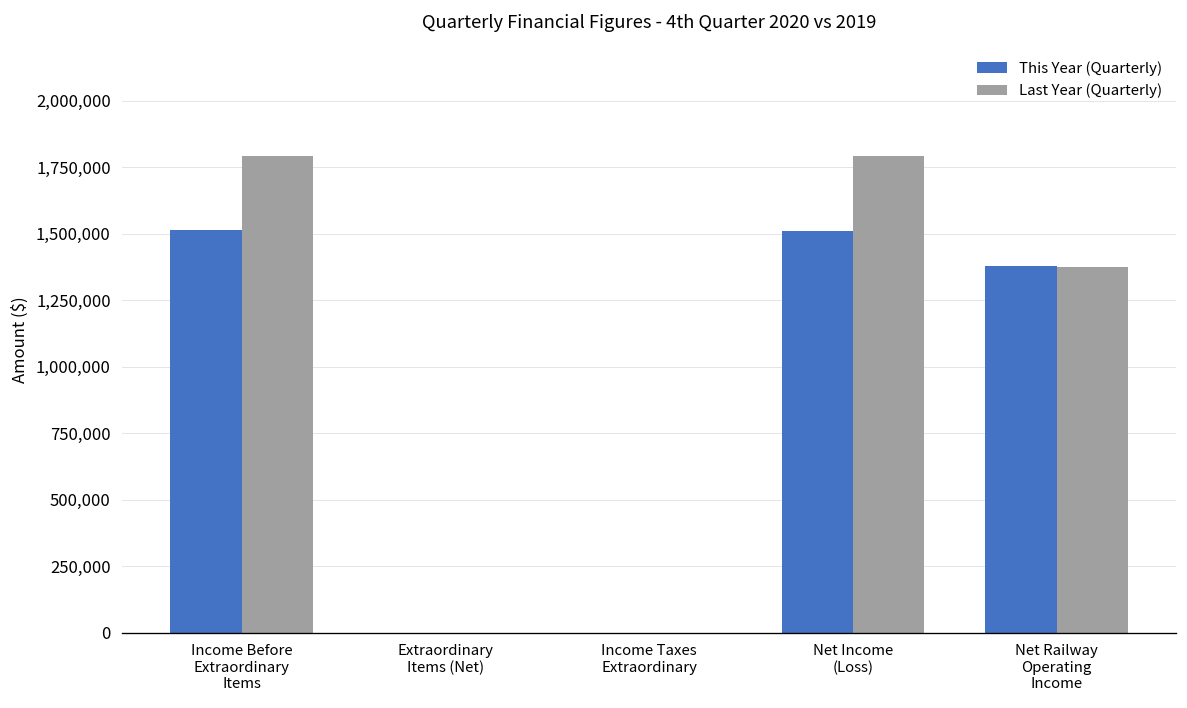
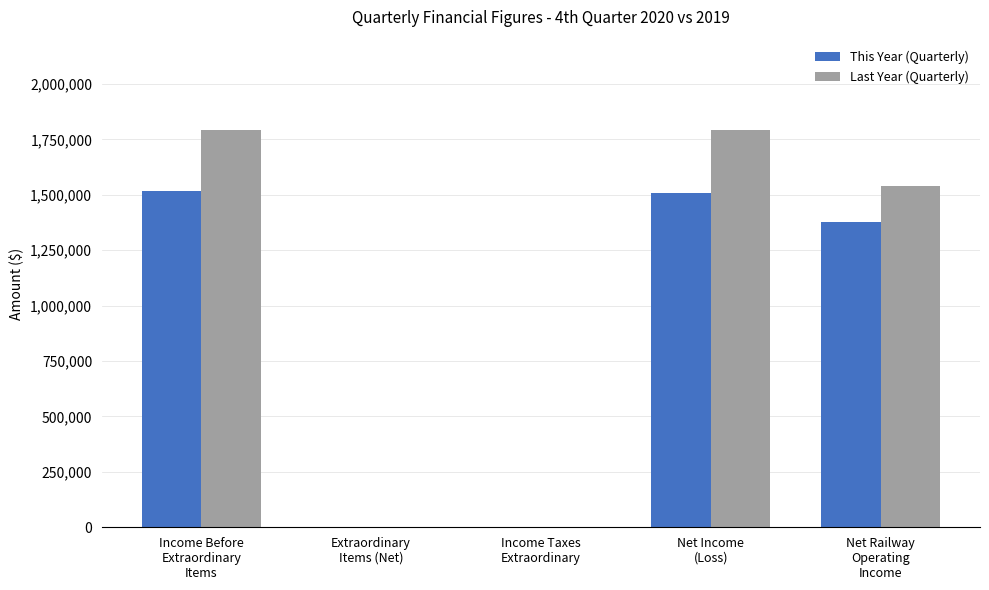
  {
    "This Year (Quarterly)": {
      "Income Before Extraordinary Items": "1,520,000",
      "Extraordinary Items (Net)": "0",
      "Income Taxes Extraordinary": "0",
      "Net Income (Loss)": "1,510,000",
      "Net Railway Operating Income": "1,380,000"
    },
    "Last Year (Quarterly)": {
      "Income Before Extraordinary Items": "1,790,000",
      "Extraordinary Items (Net)": "0",
      "Income Taxes Extraordinary": "0",
      "Net Income (Loss)": "1,790,000",
-     "Net Railway Operating Income": "1,370,000"
+     "Net Railway Operating Income": "1,540,000"
    }
  }
